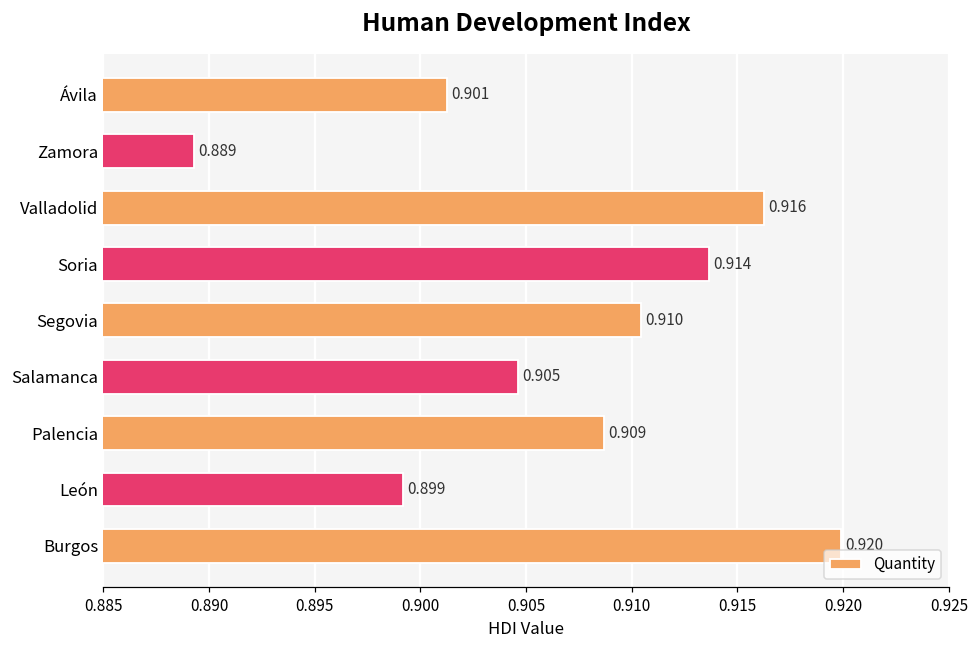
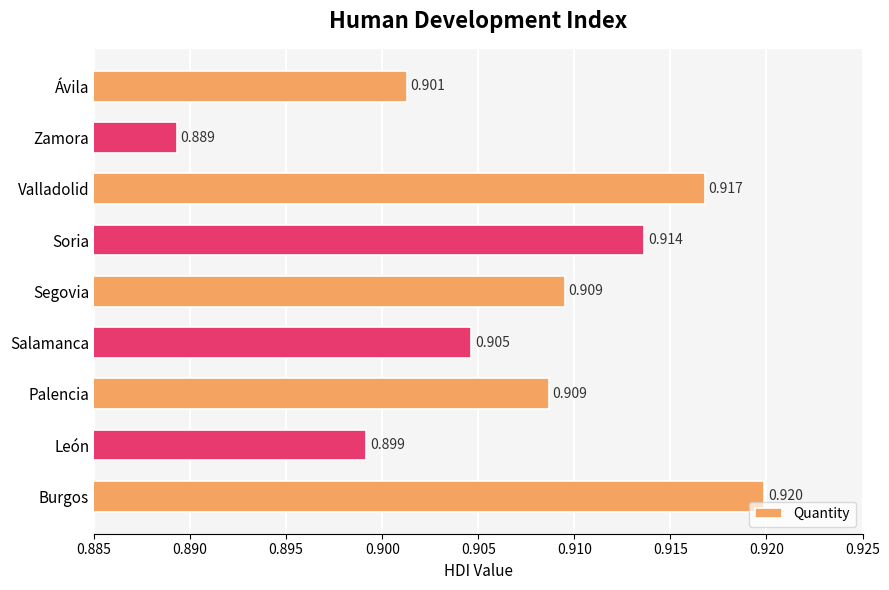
  {
    "Ávila": 0.901,
    "Zamora": 0.889,
-   "Valladolid": 0.916,
+   "Valladolid": 0.917,
    "Soria": 0.914,
-   "Segovia": 0.910,
+   "Segovia": 0.909,
    "Salamanca": 0.905,
    "Palencia": 0.909,
    "León": 0.899
  }
